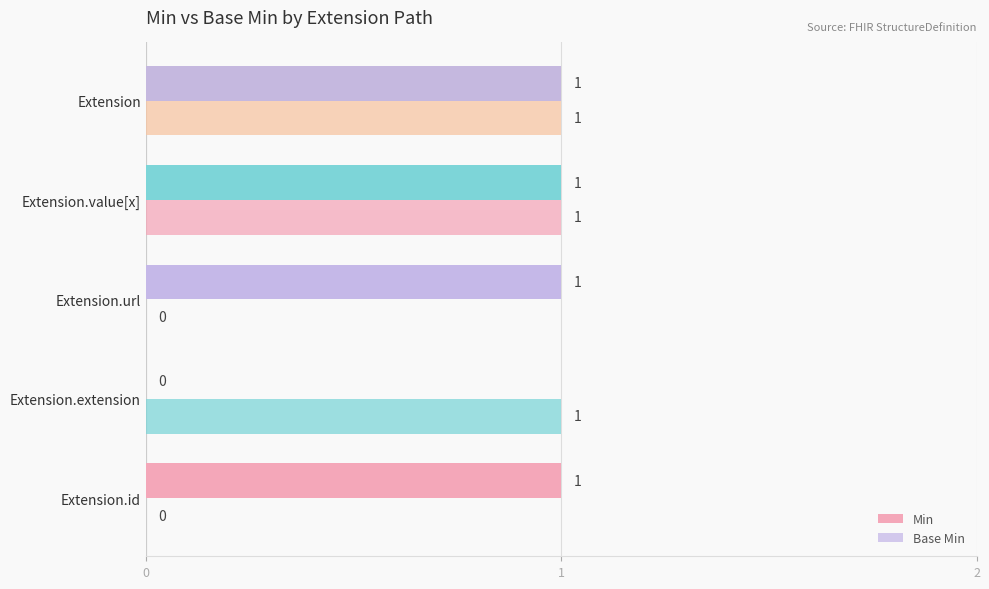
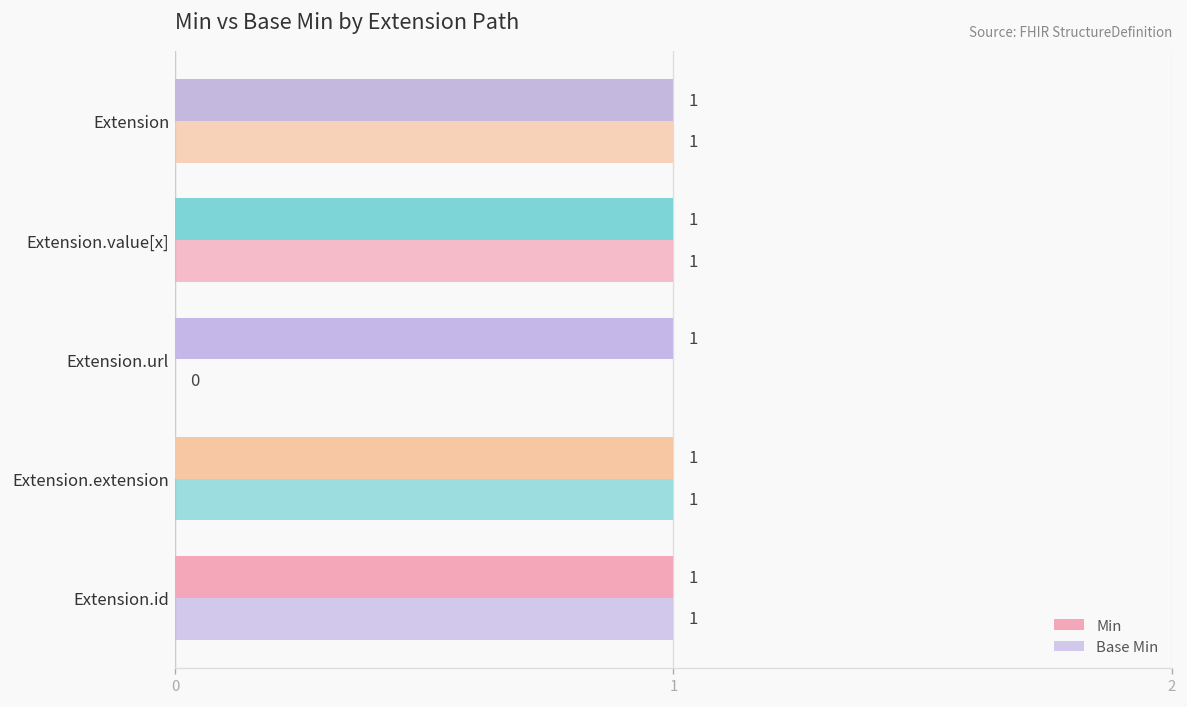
  {
    "Min": {
      "Extension": 1,
      "Extension.value[x]": 1,
      "Extension.url": 1,
-     "Extension.extension": 0,
+     "Extension.extension": 1,
      "Extension.id": 1
    },
    "Base Min": {
      "Extension": 1,
      "Extension.value[x]": 1,
      "Extension.url": 0,
      "Extension.extension": 1,
-     "Extension.id": 0
+     "Extension.id": 1
    }
  }
